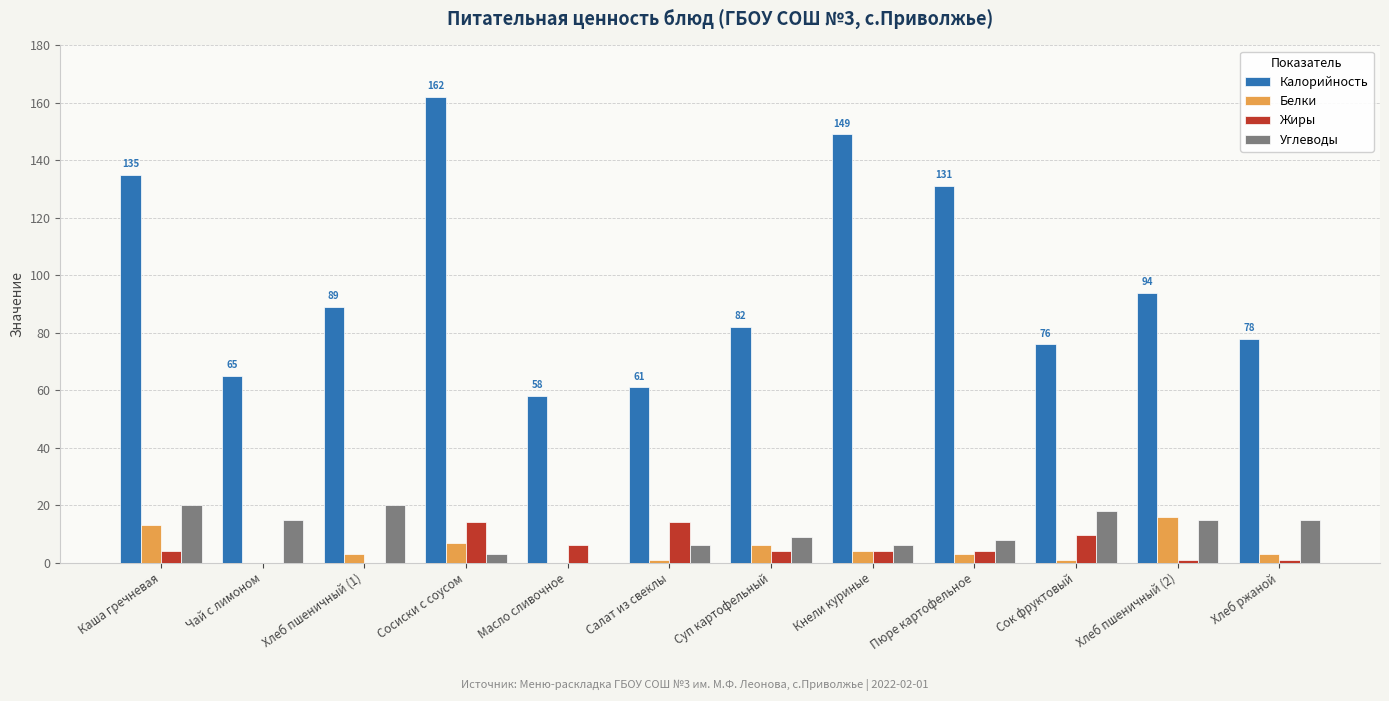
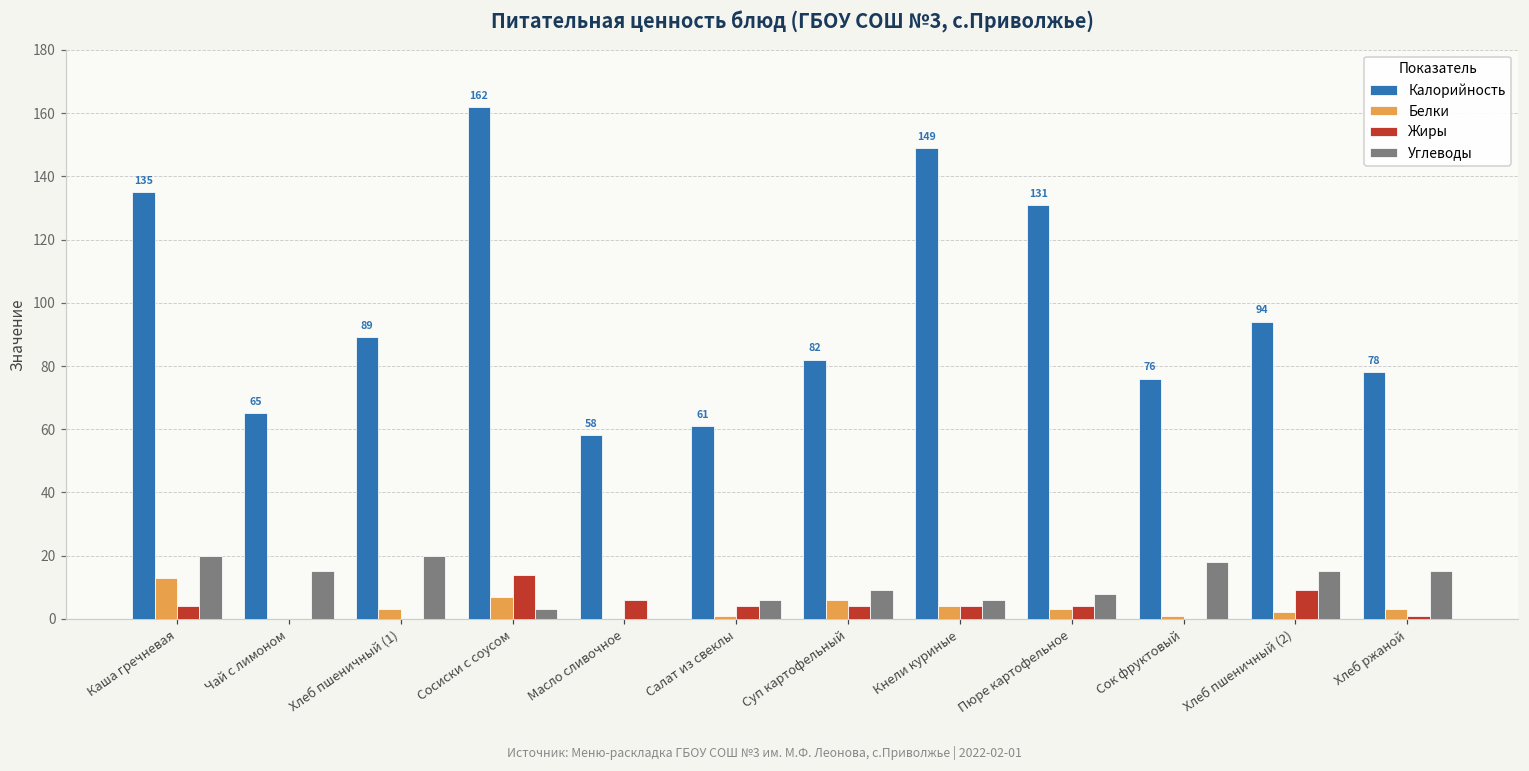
  {
    "Калорийность": {
      "Каша гречневая": 135,
      "Чай с лимоном": 65,
      "Хлеб пшеничный (1)": 89,
      "Сосиски с соусом": 162,
      "Масло сливочное": 58,
      "Салат из свеклы": 61,
      "Суп картофельный": 82,
      "Кнели куриные": 149,
      "Пюре картофельное": 131,
      "Сок фруктовый": 76,
      "Хлеб пшеничный (2)": 94,
      "Хлеб ржаной": 78
    },
    "Белки": {
      "Каша гречневая": 13,
      "Чай с лимоном": 0,
      "Хлеб пшеничный (1)": 3,
      "Сосиски с соусом": 7,
      "Масло сливочное": 0,
      "Салат из свеклы": 1,
      "Суп картофельный": 6,
      "Кнели куриные": 4,
      "Пюре картофельное": 3,
      "Сок фруктовый": 1,
-     "Хлеб пшеничный (2)": 16,
+     "Хлеб пшеничный (2)": 2,
      "Хлеб ржаной": 3
    },
    "Жиры": {
      "Каша гречневая": 4,
      "Чай с лимоном": 0,
      "Хлеб пшеничный (1)": 0,
      "Сосиски с соусом": 14,
      "Масло сливочное": 6,
-     "Салат из свеклы": 14,
+     "Салат из свеклы": 4,
      "Суп картофельный": 4,
      "Кнели куриные": 4,
      "Пюре картофельное": 4,
-     "Сок фруктовый": 10,
-     "Хлеб пшеничный (2)": 1,
+     "Сок фруктовый": 0,
+     "Хлеб пшеничный (2)": 9,
      "Хлеб ржаной": 1
    },
    "Углеводы": {
      "Каша гречневая": 20,
      "Чай с лимоном": 15,
      "Хлеб пшеничный (1)": 20,
      "Сосиски с соусом": 3,
      "Масло сливочное": 0,
      "Салат из свеклы": 6,
      "Суп картофельный": 9,
      "Кнели куриные": 6,
      "Пюре картофельное": 8,
      "Сок фруктовый": 18,
      "Хлеб пшеничный (2)": 15,
      "Хлеб ржаной": 15
    }
  }
